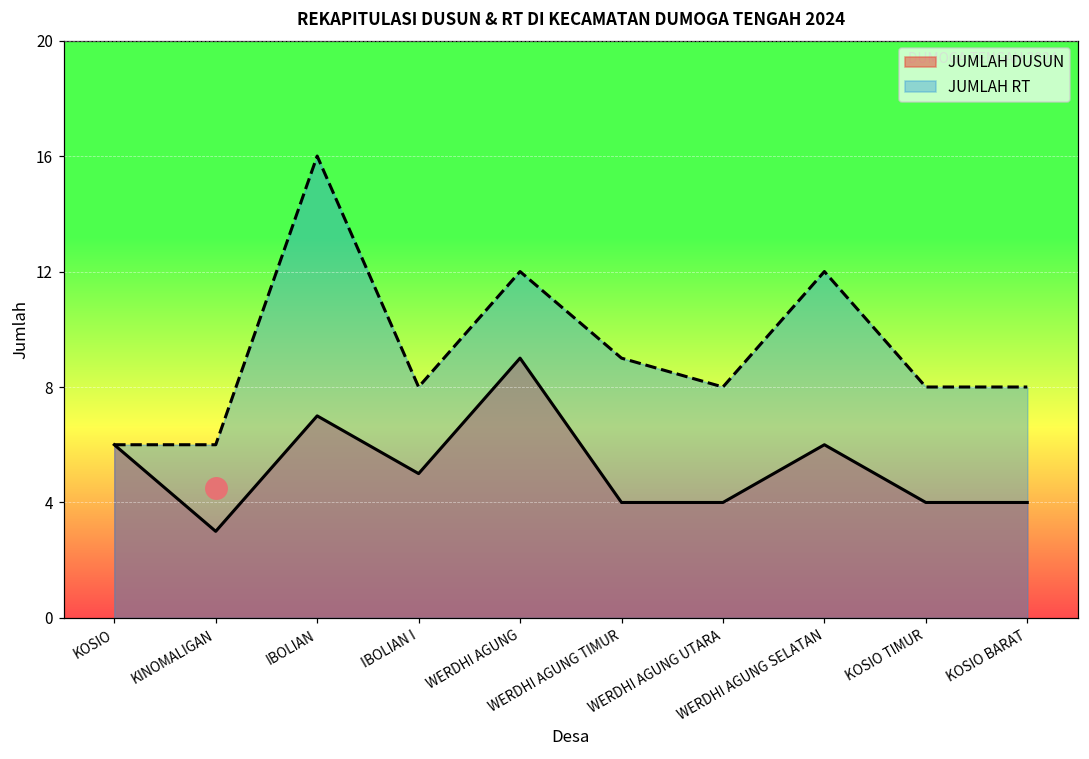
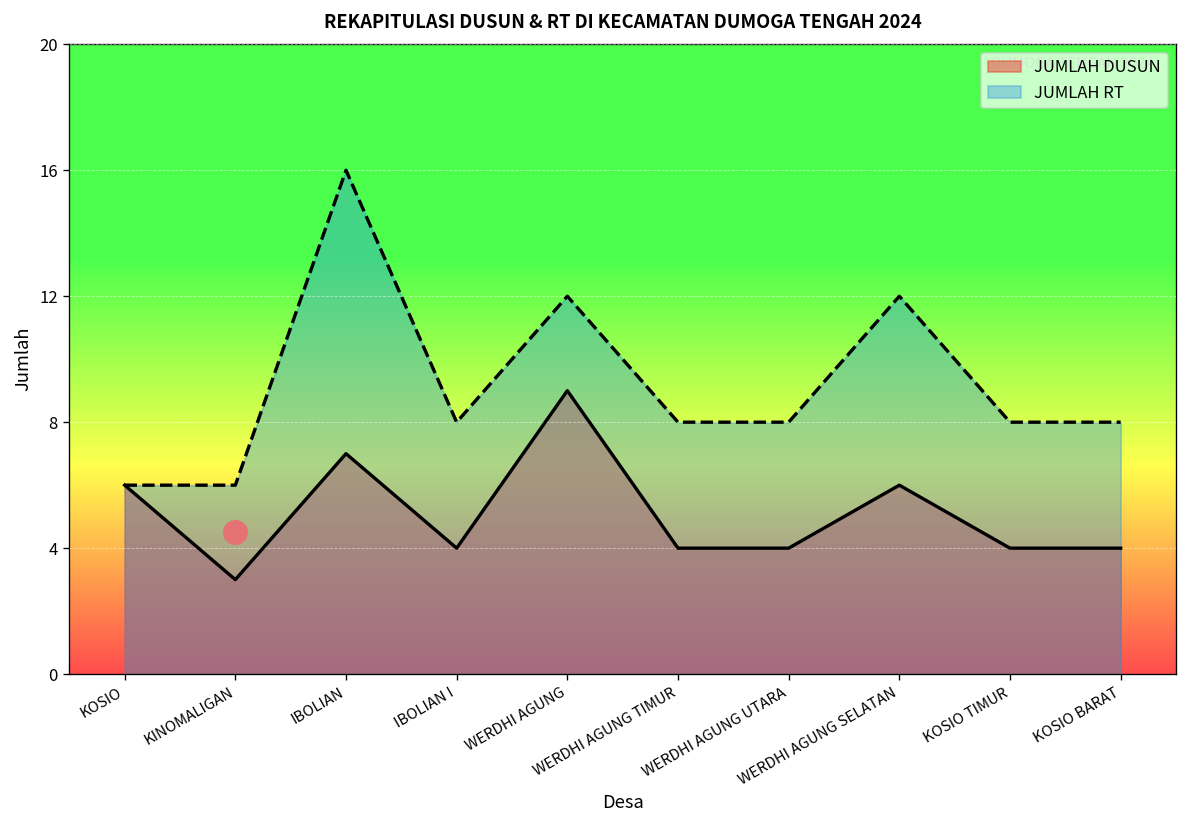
  {
    "JUMLAH DUSUN": {
      "KINOMALIGAN": 3,
      "IBOLIAN": 7,
-     "IBOLIAN I": 5,
+     "IBOLIAN I": 4,
      "WERDHI AGUNG": 9,
      "WERDHI AGUNG TIMUR": 4,
      "WERDHI AGUNG UTARA": 4,
      "WERDHI AGUNG SELATAN": 6,
      "KOSIO TIMUR": 4,
      "KOSIO BARAT": 4
    },
    "JUMLAH RT": {
      "KINOMALIGAN": 6,
      "IBOLIAN": 16,
      "IBOLIAN I": 8,
      "WERDHI AGUNG": 12,
-     "WERDHI AGUNG TIMUR": 9,
+     "WERDHI AGUNG TIMUR": 8,
      "WERDHI AGUNG UTARA": 8,
      "WERDHI AGUNG SELATAN": 12,
      "KOSIO TIMUR": 8,
      "KOSIO BARAT": 8
    }
  }
